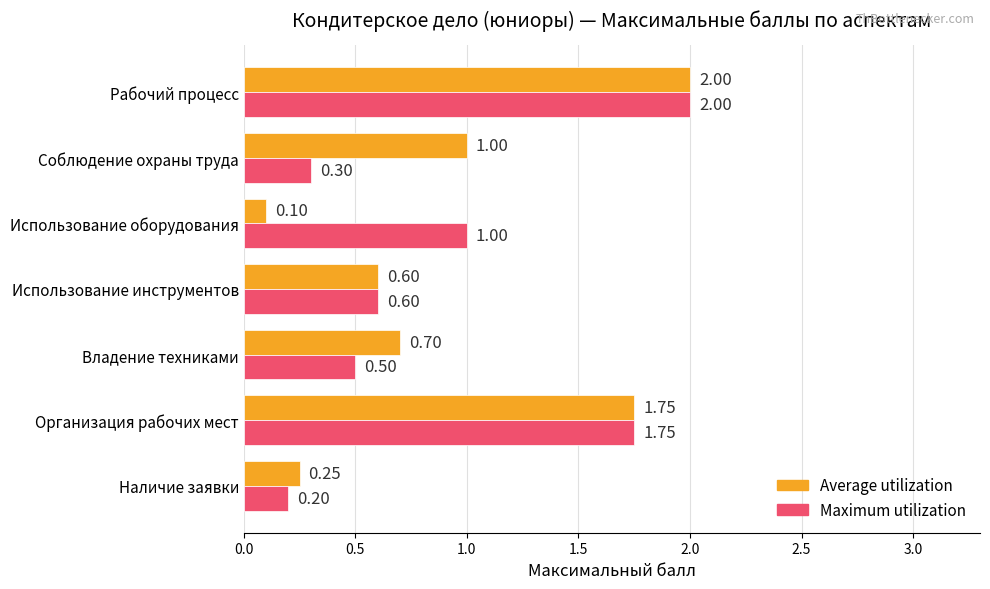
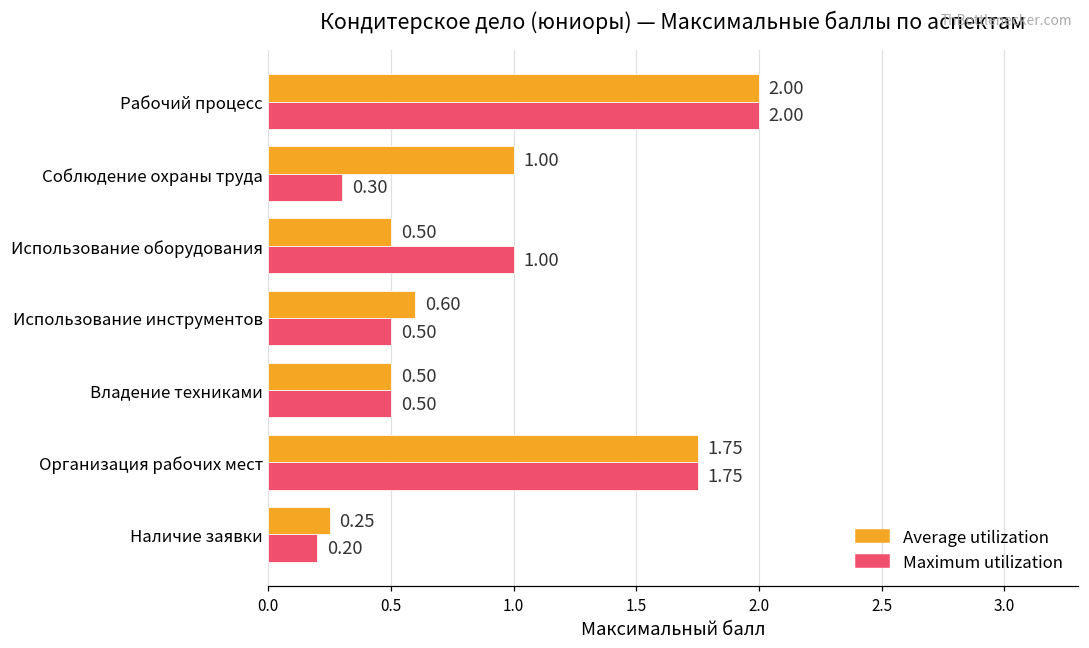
  {
    "Average utilization": {
      "Рабочий процесс": 2.00,
      "Соблюдение охраны труда": 1.00,
-     "Использование оборудования": 0.10,
+     "Использование оборудования": 0.50,
      "Использование инструментов": 0.60,
-     "Владение техниками": 0.70,
+     "Владение техниками": 0.50,
      "Организация рабочих мест": 1.75,
      "Наличие заявки": 0.25
    },
    "Maximum utilization": {
      "Рабочий процесс": 2.00,
      "Соблюдение охраны труда": 0.30,
      "Использование оборудования": 1.00,
-     "Использование инструментов": 0.60,
+     "Использование инструментов": 0.50,
      "Владение техниками": 0.50,
      "Организация рабочих мест": 1.75,
      "Наличие заявки": 0.20
    }
  }
